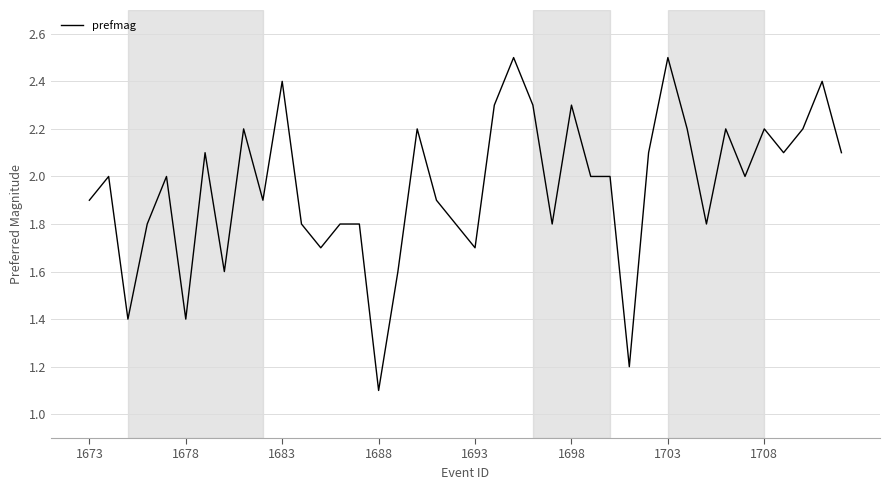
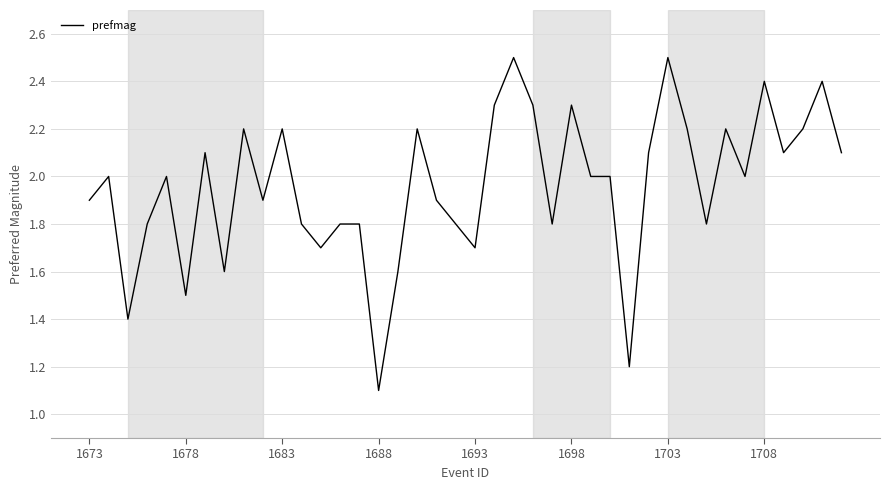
  {
    "1673": 1.9,
-   "1678": 1.4,
-   "1683": 2.4,
+   "1678": 1.5,
+   "1683": 2.2,
    "1688": 1.1,
    "1693": 1.7,
    "1698": 2.3,
    "1703": 2.5,
-   "1708": 2.2
+   "1708": 2.4
  }
